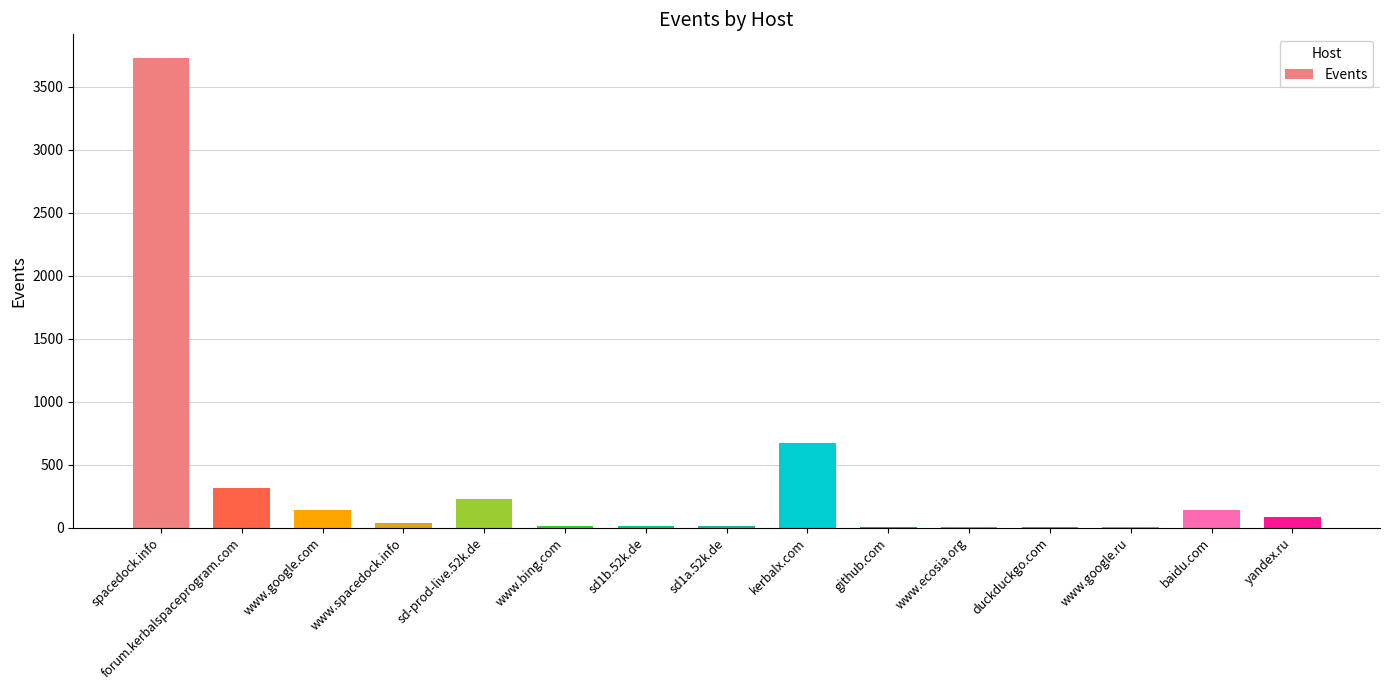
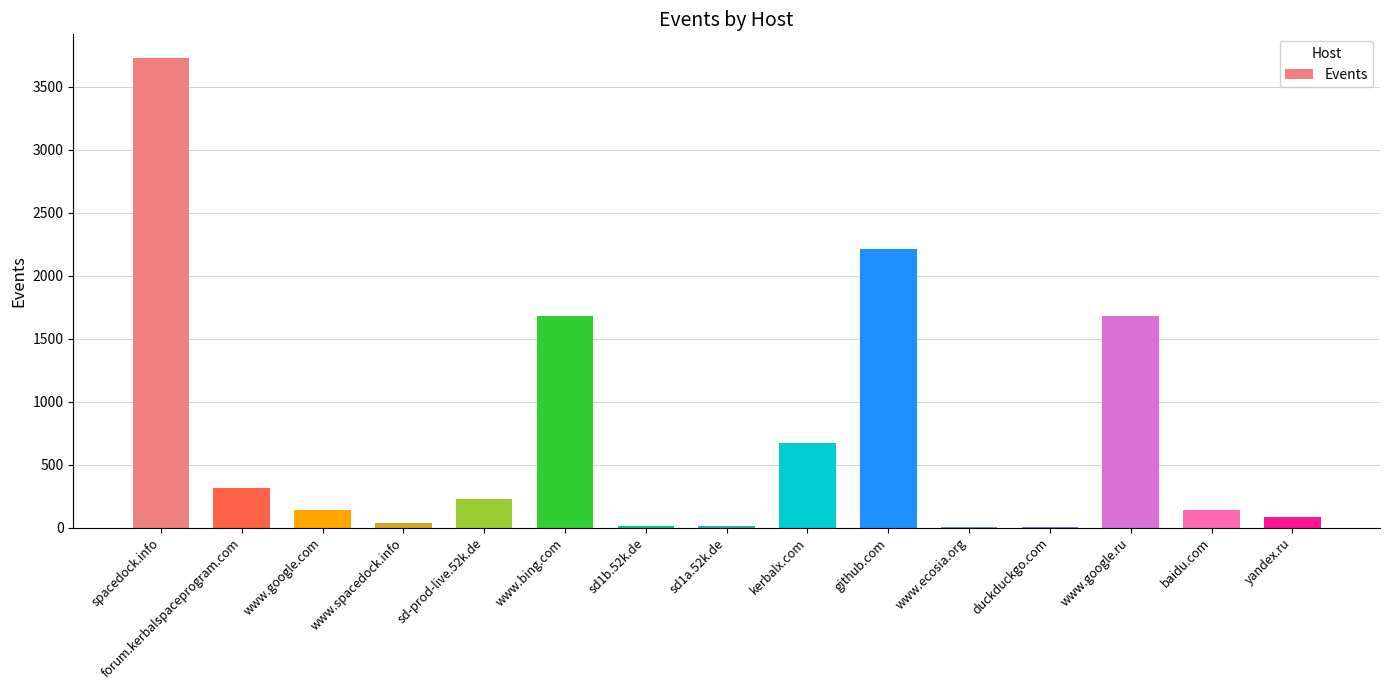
  {
    "spacedock.info": 3730,
    "forum.kerbalspaceprogram.com": 320,
    "www.google.com": 140,
    "www.spacedock.info": 40,
    "sd-prod-live.52k.de": 220,
-   "www.bing.com": 20,
+   "www.bing.com": 1680,
    "kerbalx.com": 670,
-   "github.com": 10,
-   "www.google.ru": 0,
+   "github.com": 2210,
+   "www.google.ru": 1680,
    "baidu.com": 140,
    "yandex.ru": 80
  }
